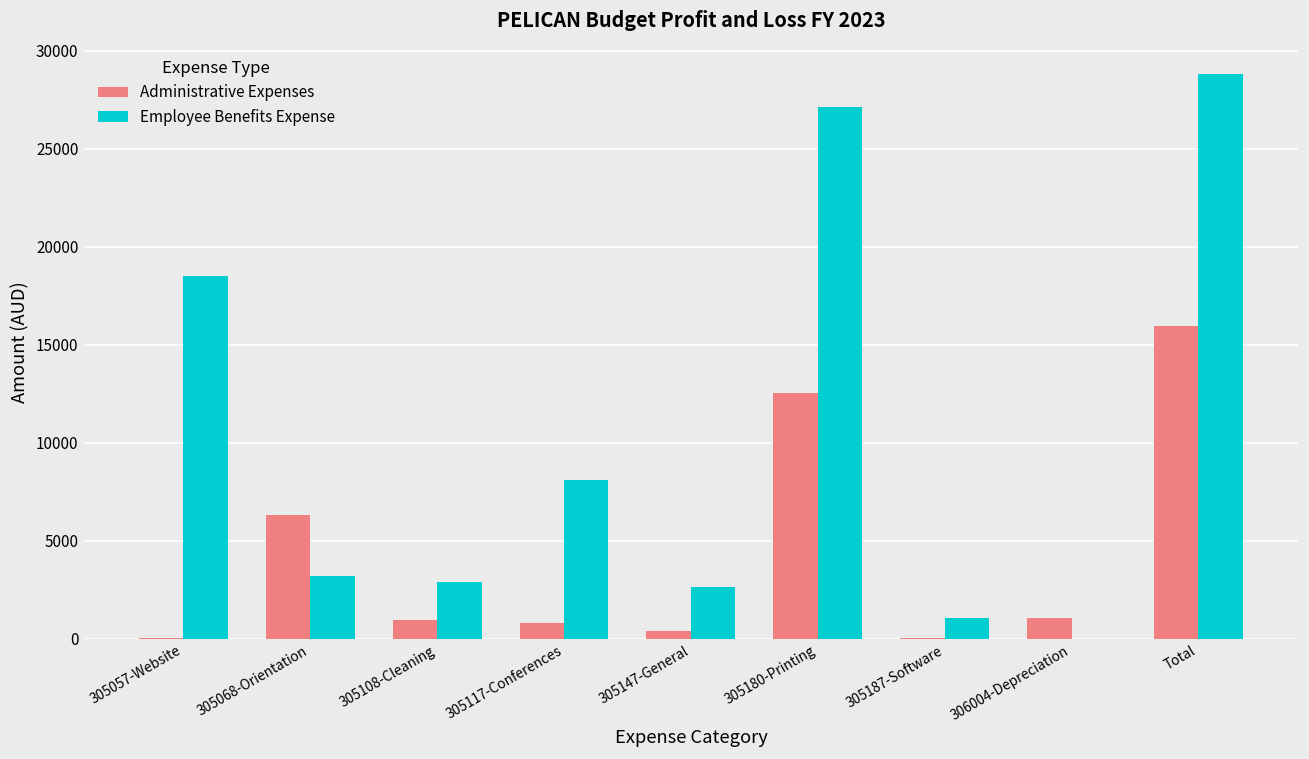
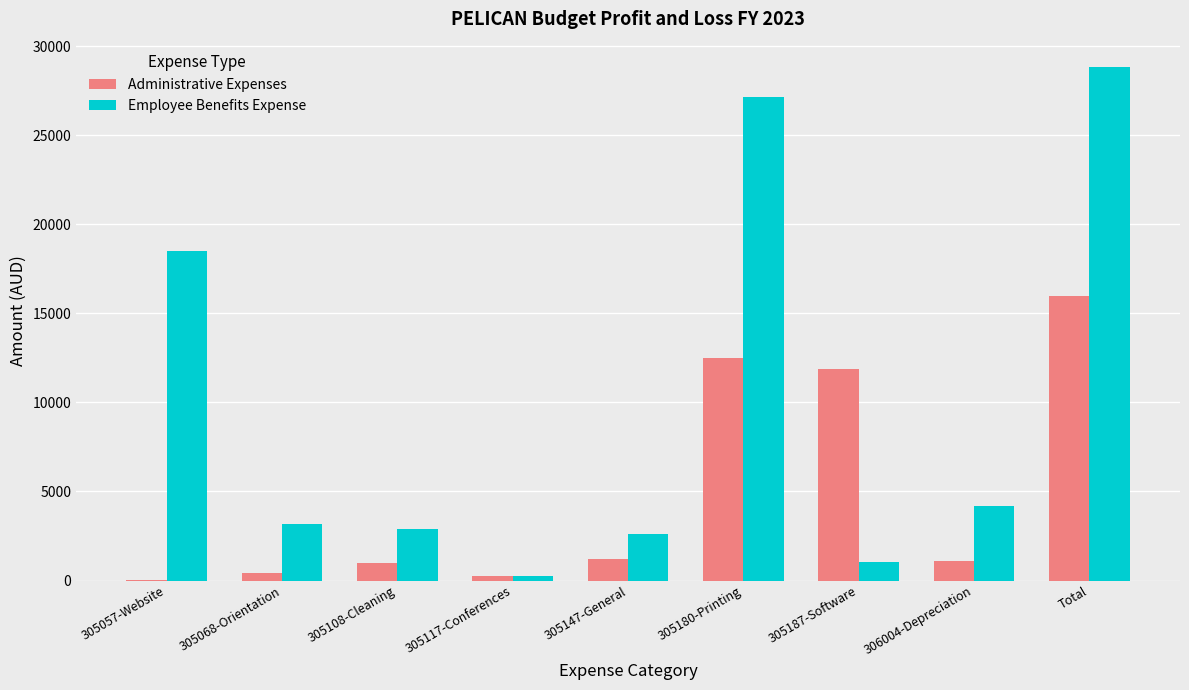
  {
    "Administrative Expenses": {
-     "305068-Orientation": 6300,
+     "305068-Orientation": 400,
      "305108-Cleaning": 1000,
-     "305117-Conferences": 800,
-     "305147-General": 400,
+     "305117-Conferences": 300,
+     "305147-General": 1200,
      "305180-Printing": 12500,
-     "305187-Software": 100,
+     "305187-Software": 11900,
      "306004-Depreciation": 1100,
      "Total": 16000
    },
    "Employee Benefits Expense": {
      "305057-Website": 18500,
      "305068-Orientation": 3200,
      "305108-Cleaning": 2900,
-     "305117-Conferences": 8100,
+     "305117-Conferences": 300,
      "305147-General": 2600,
      "305180-Printing": 27100,
      "305187-Software": 1100,
-     "306004-Depreciation": 0,
+     "306004-Depreciation": 4200,
      "Total": 28800
    }
  }
